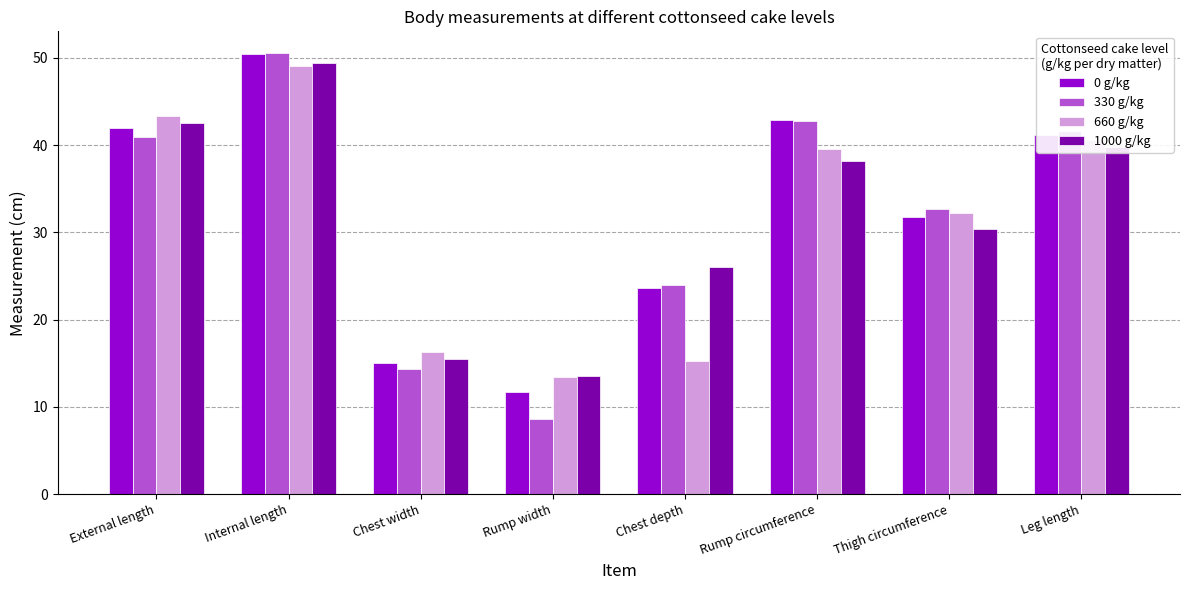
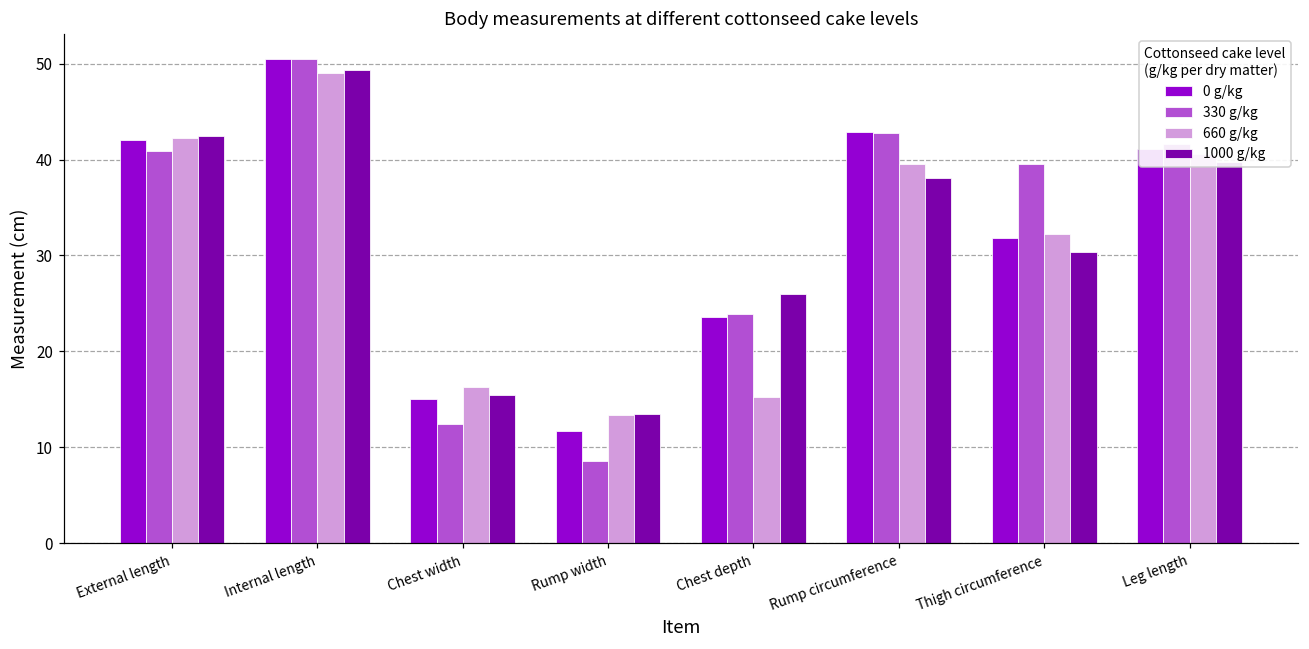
  {
    "330 g/kg": {
      "External length": 41,
      "Internal length": 51,
-     "Chest width": 14,
+     "Chest width": 12,
      "Rump width": 9,
      "Chest depth": 24,
      "Rump circumference": 43,
-     "Thigh circumference": 33
+     "Thigh circumference": 39
    },
    "660 g/kg": {
-     "External length": 43,
+     "External length": 42,
      "Internal length": 49,
      "Chest width": 16,
      "Rump width": 13,
      "Chest depth": 15,
      "Rump circumference": 40,
      "Thigh circumference": 32
    }
  }
